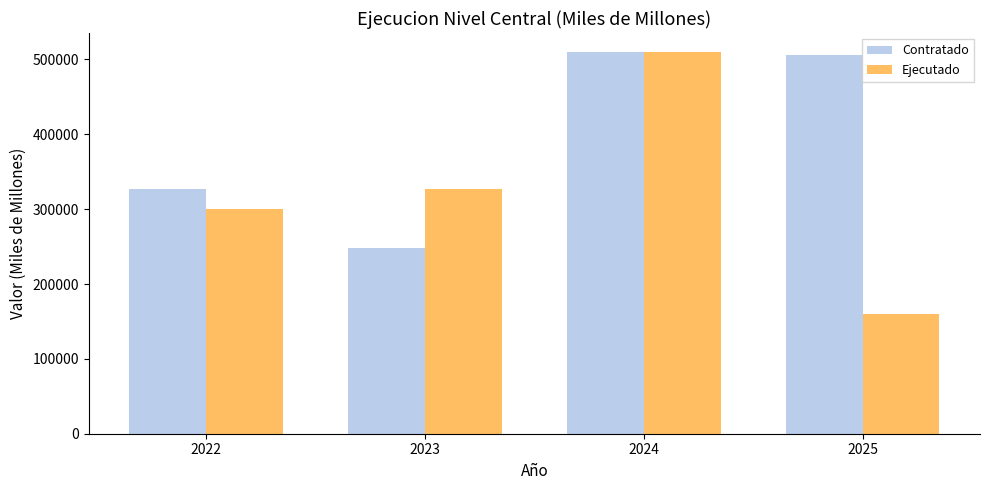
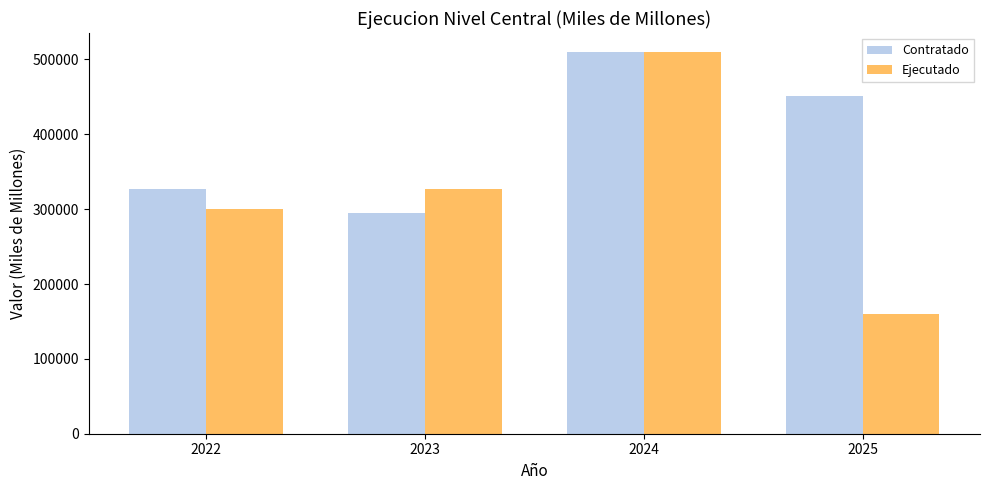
  {
    "Contratado": {
      "2022": 330000,
-     "2023": 250000,
+     "2023": 300000,
      "2024": 510000,
-     "2025": 510000
+     "2025": 450000
    },
    "Ejecutado": {
      "2022": 300000,
      "2023": 330000,
      "2024": 510000,
      "2025": 160000
    }
  }
